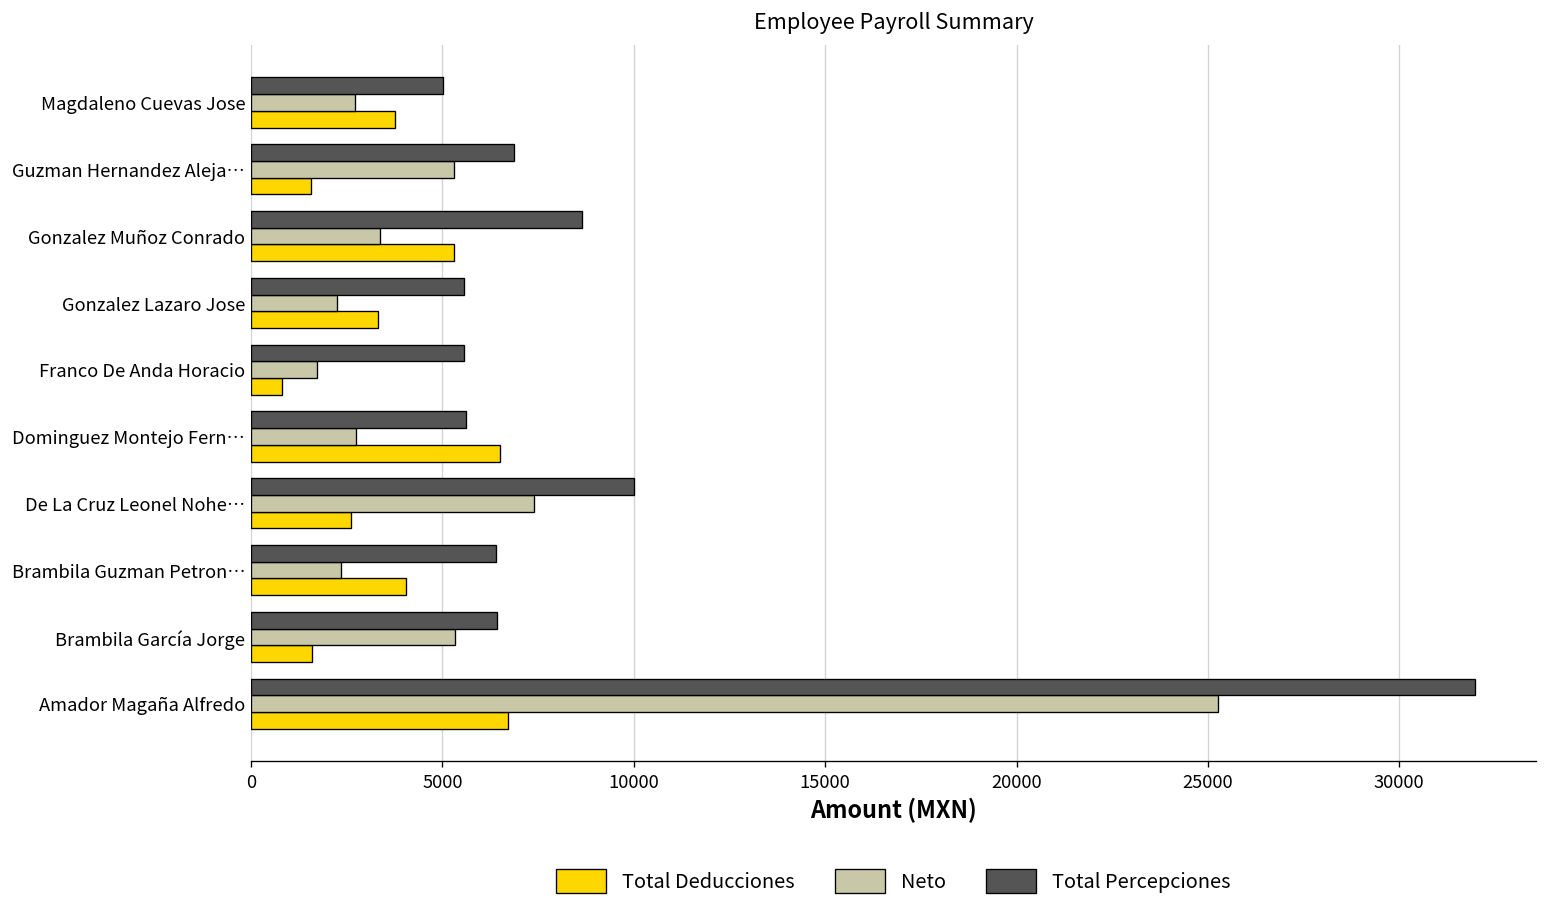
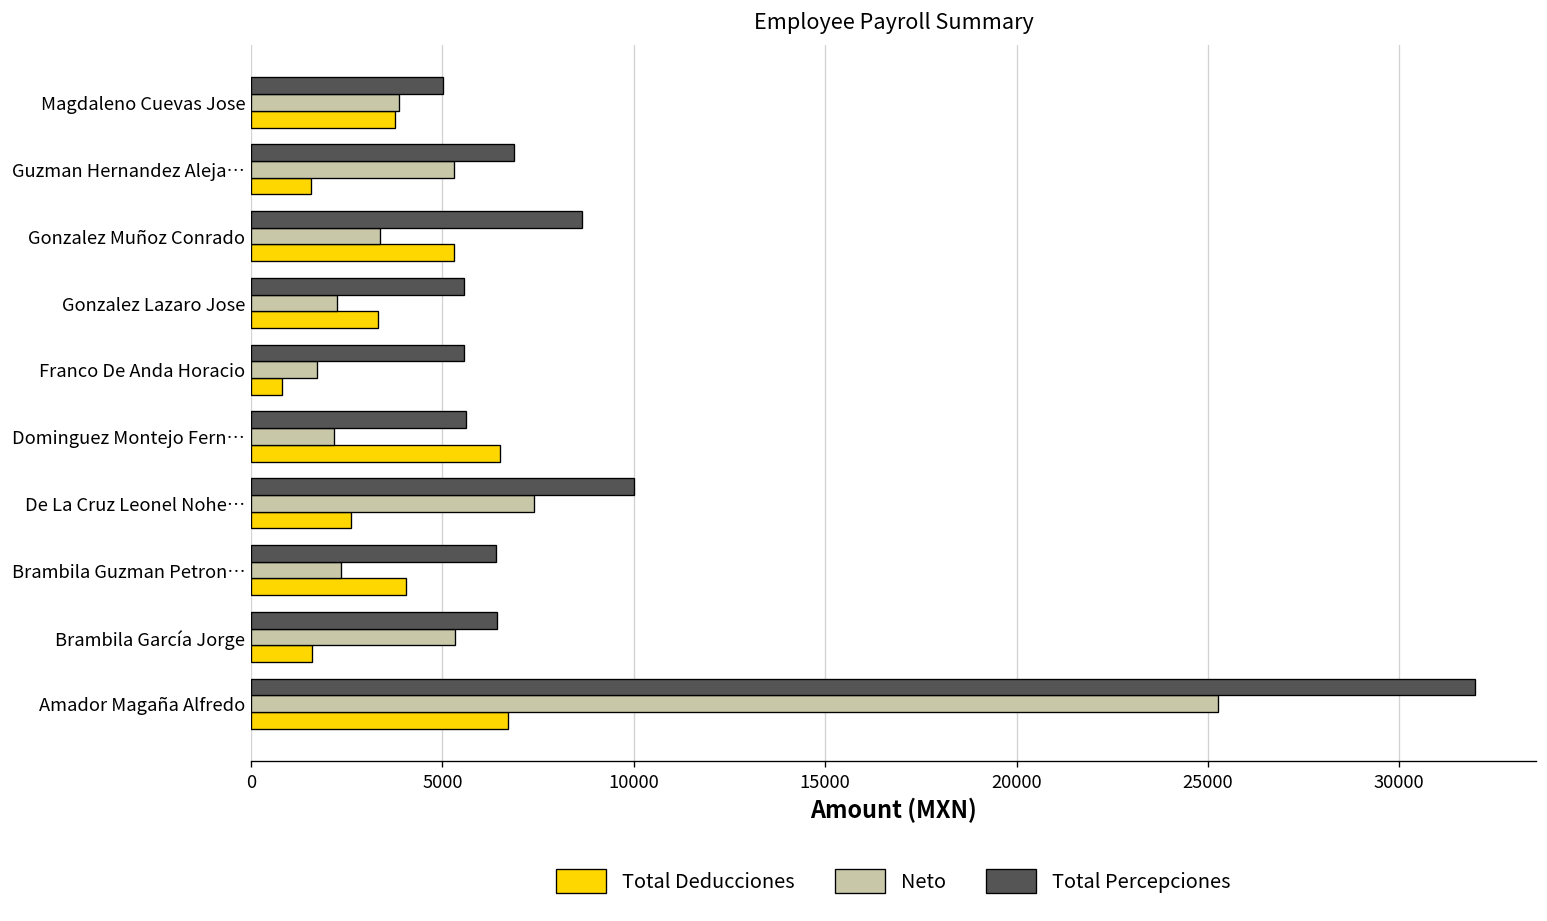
  {
    "Total Deducciones": {
      "Magdaleno Cuevas Jose": 3800,
      "Guzman Hernandez Aleja…": 1600,
      "Gonzalez Muñoz Conrado": 5300,
      "Gonzalez Lazaro Jose": 3300,
      "Franco De Anda Horacio": 800,
      "Dominguez Montejo Fern…": 6500,
      "De La Cruz Leonel Nohe…": 2600,
      "Brambila Guzman Petron…": 4100,
      "Brambila García Jorge": 1600,
      "Amador Magaña Alfredo": 6700
    },
    "Neto": {
-     "Magdaleno Cuevas Jose": 2700,
+     "Magdaleno Cuevas Jose": 3900,
      "Guzman Hernandez Aleja…": 5300,
      "Gonzalez Muñoz Conrado": 3400,
      "Gonzalez Lazaro Jose": 2200,
      "Franco De Anda Horacio": 1700,
-     "Dominguez Montejo Fern…": 2700,
+     "Dominguez Montejo Fern…": 2200,
      "De La Cruz Leonel Nohe…": 7400,
      "Brambila Guzman Petron…": 2300,
      "Brambila García Jorge": 5300,
      "Amador Magaña Alfredo": 25300
    },
    "Total Percepciones": {
      "Magdaleno Cuevas Jose": 5000,
      "Guzman Hernandez Aleja…": 6900,
      "Gonzalez Muñoz Conrado": 8700,
      "Gonzalez Lazaro Jose": 5600,
      "Franco De Anda Horacio": 5600,
      "Dominguez Montejo Fern…": 5600,
      "De La Cruz Leonel Nohe…": 10000,
      "Brambila Guzman Petron…": 6400,
      "Brambila García Jorge": 6400,
      "Amador Magaña Alfredo": 32000
    }
  }
